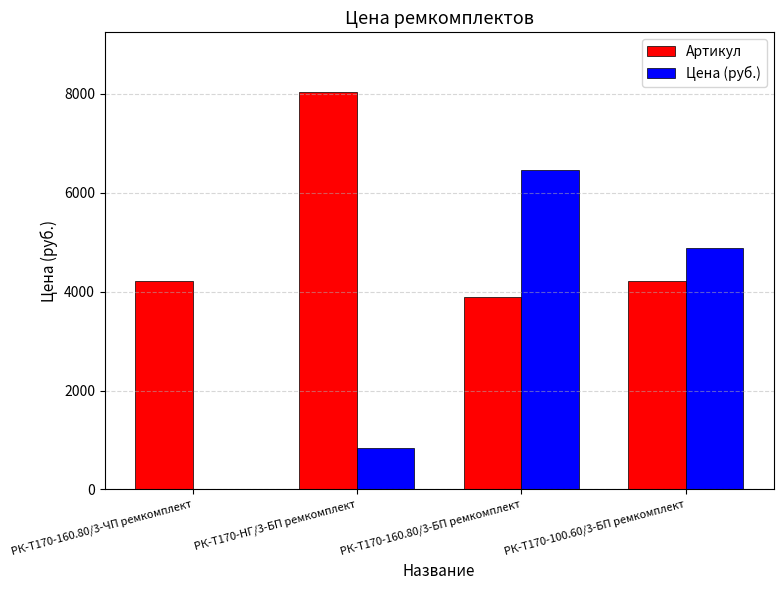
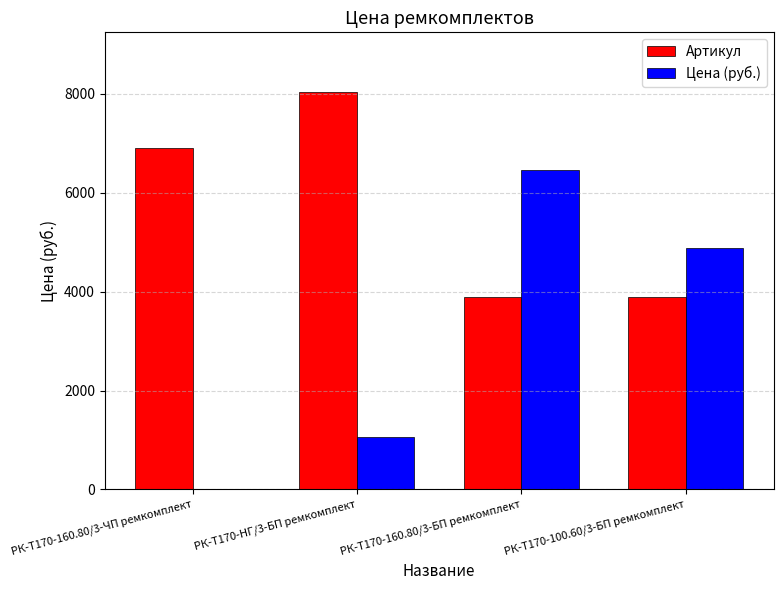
  {
    "Артикул": {
-     "РК-Т170-160.80/3-ЧП ремкомплект": 4200,
+     "РК-Т170-160.80/3-ЧП ремкомплект": 6900,
      "РК-Т170-НГ/3-БП ремкомплект": 8000,
      "РК-Т170-160.80/3-БП ремкомплект": 3900,
-     "РК-Т170-100.60/3-БП ремкомплект": 4200
+     "РК-Т170-100.60/3-БП ремкомплект": 3900
    },
    "Цена (руб.)": {
      "РК-Т170-160.80/3-ЧП ремкомплект": 0,
-     "РК-Т170-НГ/3-БП ремкомплект": 800,
+     "РК-Т170-НГ/3-БП ремкомплект": 1100,
      "РК-Т170-160.80/3-БП ремкомплект": 6500,
      "РК-Т170-100.60/3-БП ремкомплект": 4900
    }
  }
